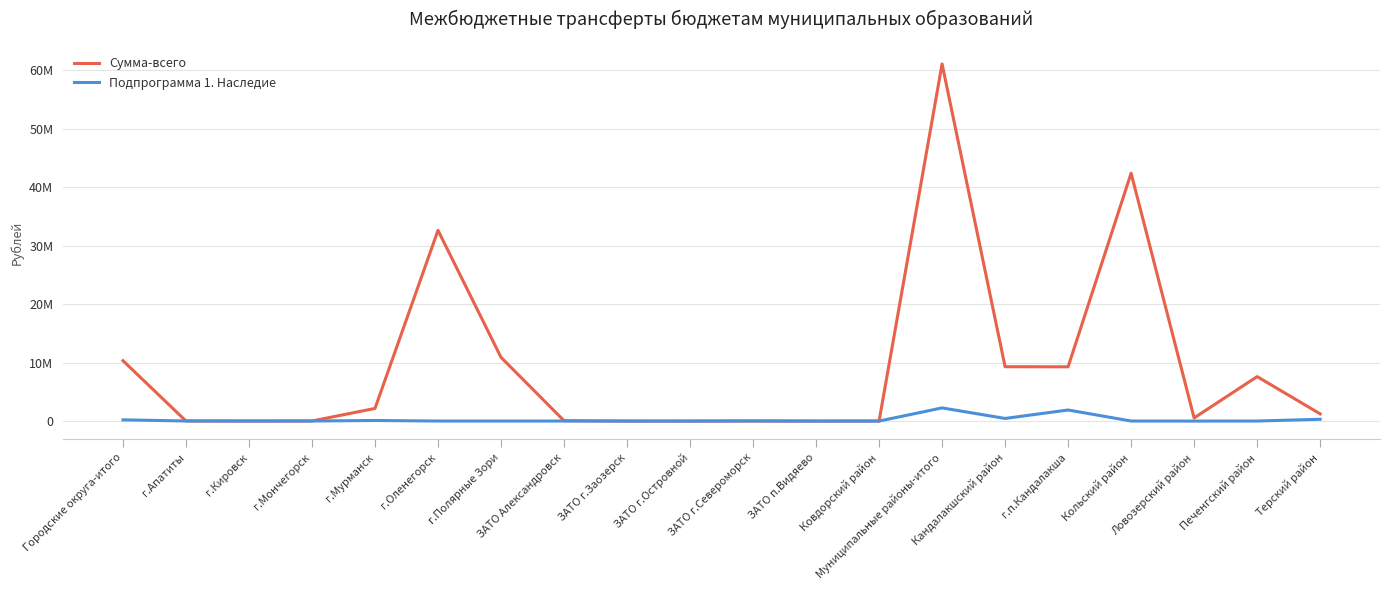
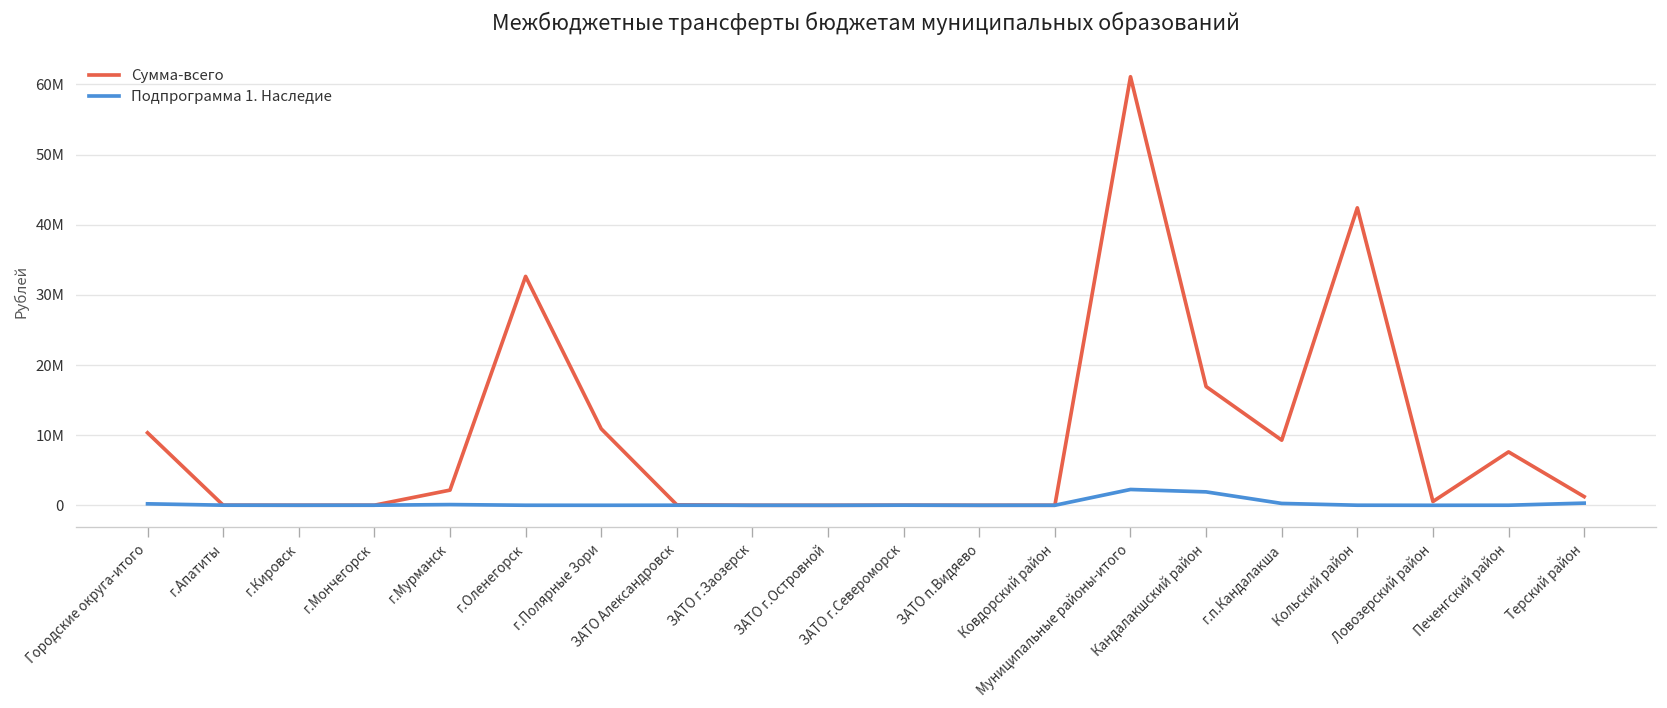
  {
    "Сумма-всего": {
      "Городские округа-итого": 10000000,
      "г.Мурманск": 2000000,
      "г.Оленегорск": 33000000,
      "г.Полярные Зори": 11000000,
      "Муниципальные районы-итого": 61000000,
-     "Кандалакшский район": 9000000,
+     "Кандалакшский район": 17000000,
      "г.п.Кандалакша": 9000000,
      "Кольский район": 42000000,
      "Ловозерский район": 1000000,
      "Печенгский район": 8000000,
      "Терский район": 1000000
    },
    "Подпрограмма 1. Наследие": {
      "Городские округа-итого": 0,
      "г.Мурманск": 0,
      "г.Оленегорск": 0,
      "г.Полярные Зори": 0,
      "Муниципальные районы-итого": 2000000,
-     "Кандалакшский район": 0,
-     "г.п.Кандалакша": 2000000,
+     "Кандалакшский район": 2000000,
+     "г.п.Кандалакша": 0,
      "Кольский район": 0,
      "Ловозерский район": 0,
      "Печенгский район": 0,
      "Терский район": 0
    }
  }
